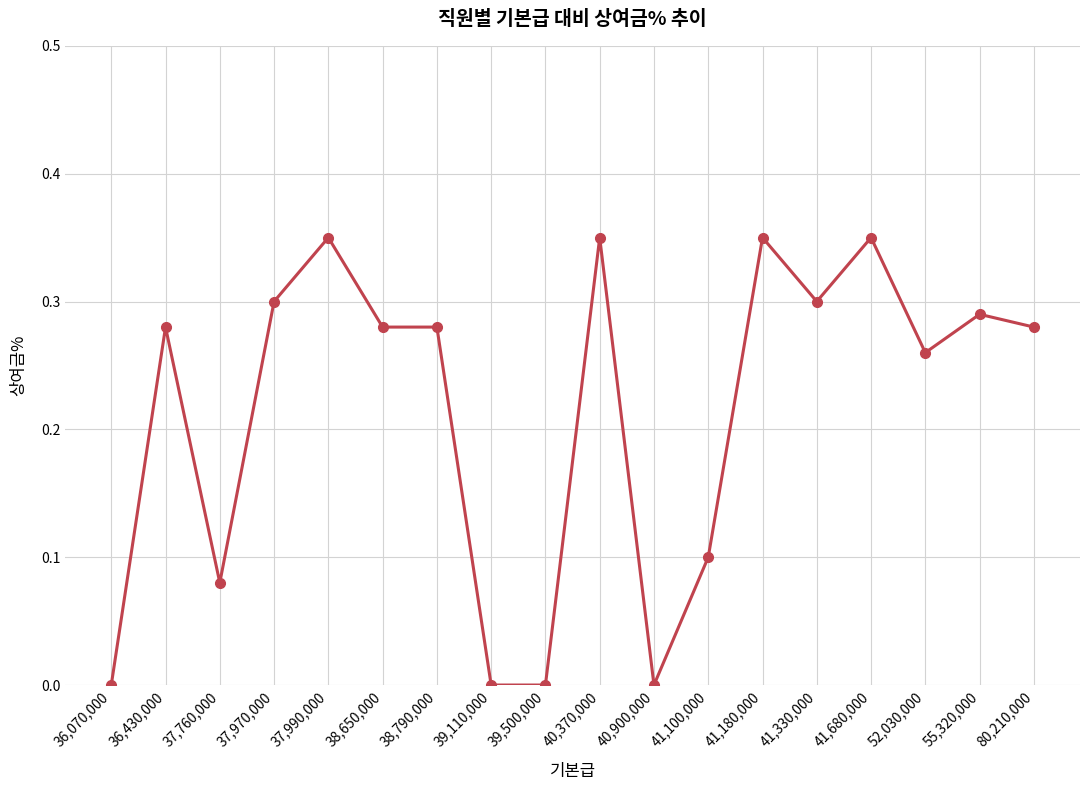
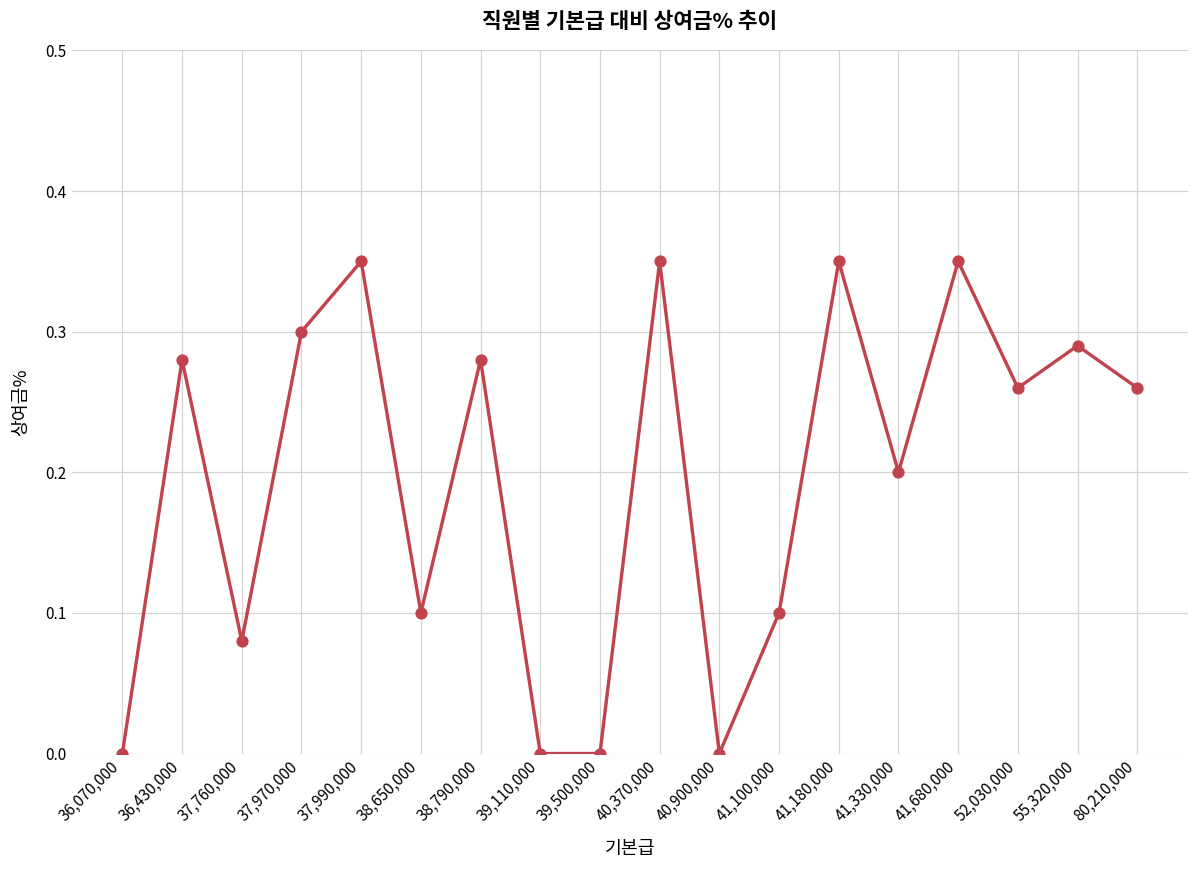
  {
    "36,070,000": 0.00,
    "36,430,000": 0.28,
    "37,760,000": 0.08,
    "37,970,000": 0.30,
    "37,990,000": 0.35,
-   "38,650,000": 0.28,
+   "38,650,000": 0.10,
    "38,790,000": 0.28,
    "39,110,000": 0.00,
    "39,500,000": 0.00,
    "40,370,000": 0.35,
    "40,900,000": 0.00,
    "41,100,000": 0.10,
    "41,180,000": 0.35,
-   "41,330,000": 0.3,
+   "41,330,000": 0.2,
    "41,680,000": 0.35,
    "52,030,000": 0.26,
    "55,320,000": 0.29,
-   "80,210,000": 0.28
+   "80,210,000": 0.26
  }
